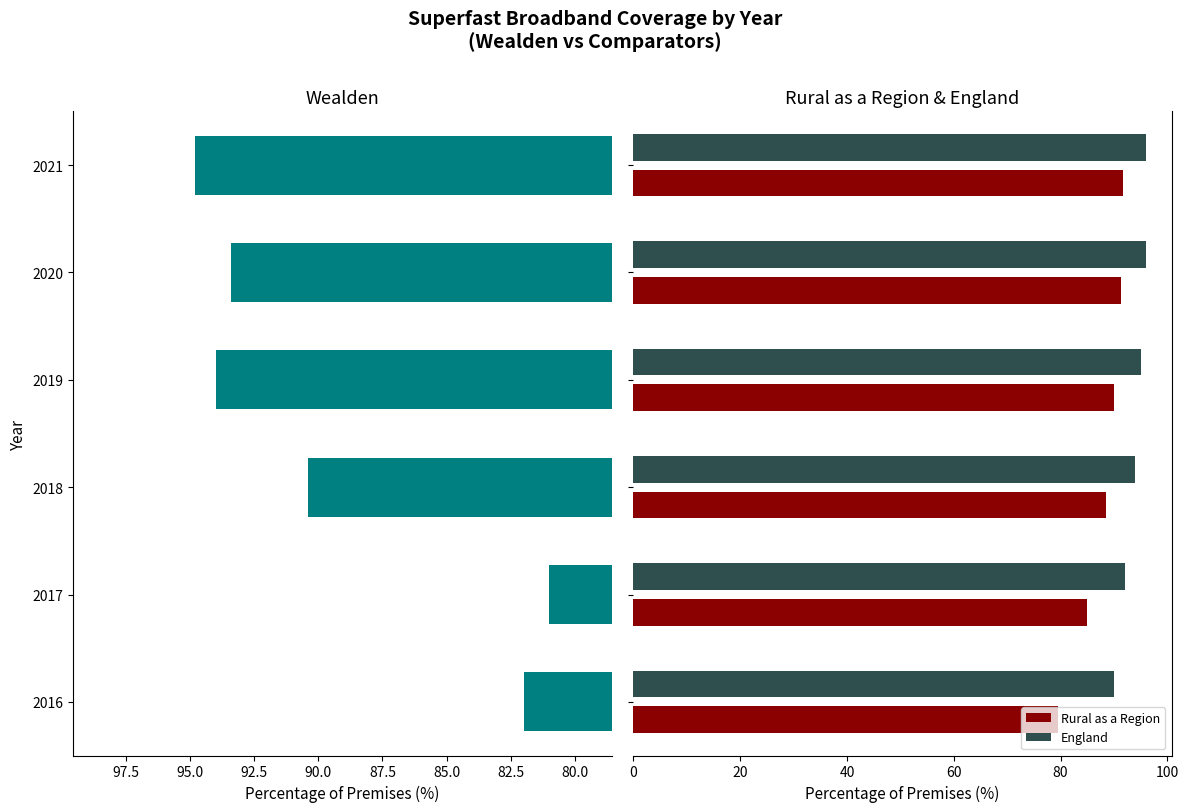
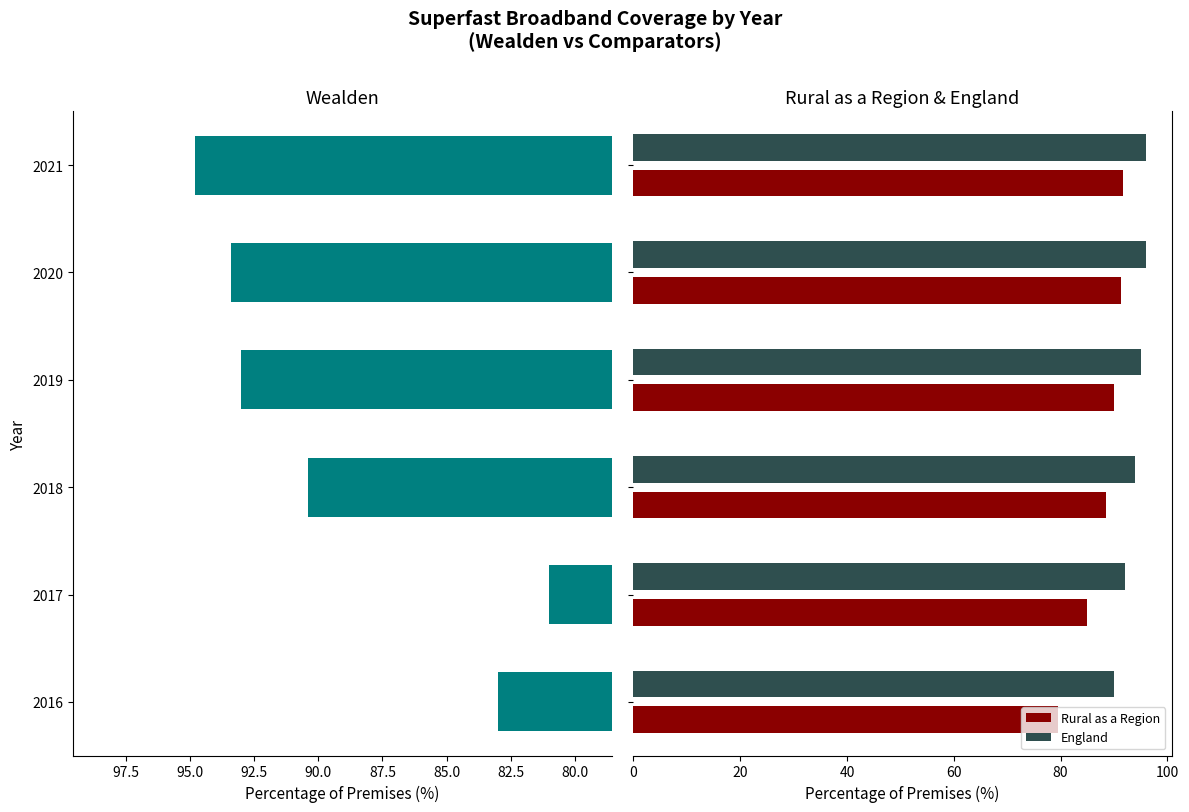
  {
    "Wealden": {
      "2021": 94.8,
      "2020": 93.4,
-     "2019": 94,
+     "2019": 93,
      "2018": 90.4,
      "2017": 81,
-     "2016": 82
+     "2016": 83
    }
  }
